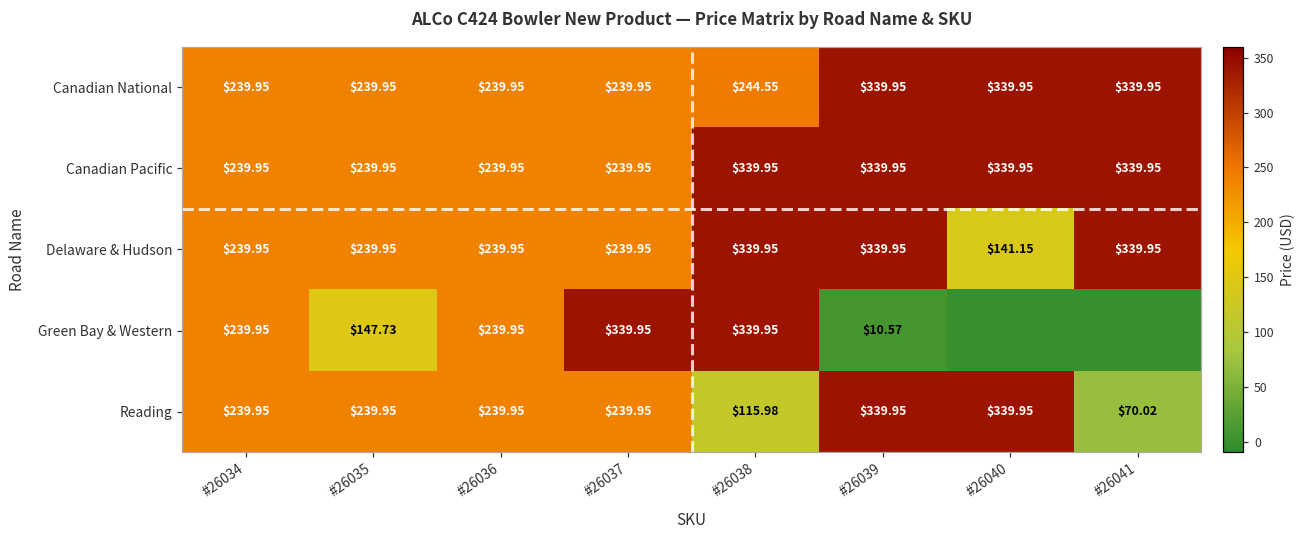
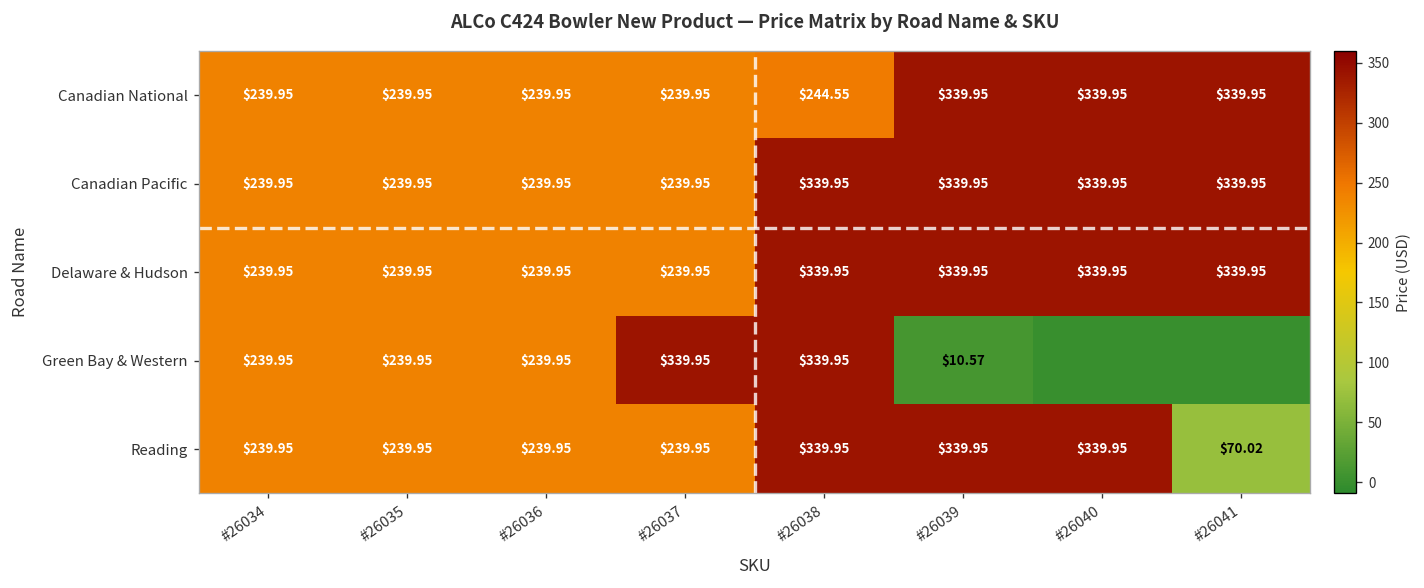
  {
    "Canadian National": {
      "#26034": "$239.95",
      "#26035": "$239.95",
      "#26036": "$239.95",
      "#26037": "$239.95",
      "#26038": "$244.55",
      "#26039": "$339.95",
      "#26040": "$339.95",
      "#26041": "$339.95"
    },
    "Canadian Pacific": {
      "#26034": "$239.95",
      "#26035": "$239.95",
      "#26036": "$239.95",
      "#26037": "$239.95",
      "#26038": "$339.95",
      "#26039": "$339.95",
      "#26040": "$339.95",
      "#26041": "$339.95"
    },
    "Delaware & Hudson": {
      "#26034": "$239.95",
      "#26035": "$239.95",
      "#26036": "$239.95",
      "#26037": "$239.95",
      "#26038": "$339.95",
      "#26039": "$339.95",
-     "#26040": "$141.15",
+     "#26040": "$339.95",
      "#26041": "$339.95"
    },
    "Green Bay & Western": {
      "#26034": "$239.95",
-     "#26035": "$147.73",
+     "#26035": "$239.95",
      "#26036": "$239.95",
      "#26037": "$339.95",
      "#26038": "$339.95",
      "#26039": "$10.57"
    },
    "Reading": {
      "#26034": "$239.95",
      "#26035": "$239.95",
      "#26036": "$239.95",
      "#26037": "$239.95",
-     "#26038": "$115.98",
+     "#26038": "$339.95",
      "#26039": "$339.95",
      "#26040": "$339.95",
      "#26041": "$70.02"
    }
  }
